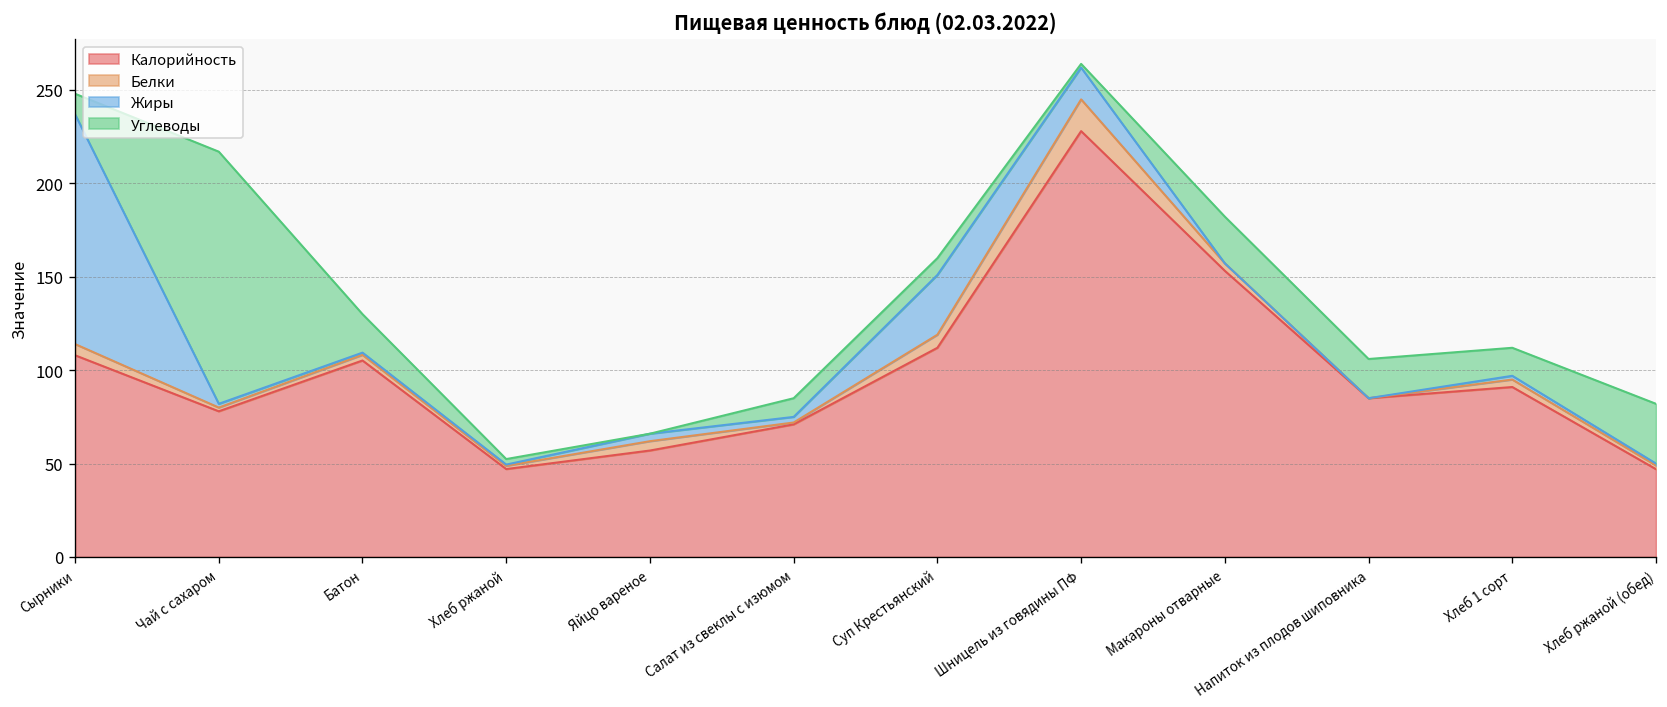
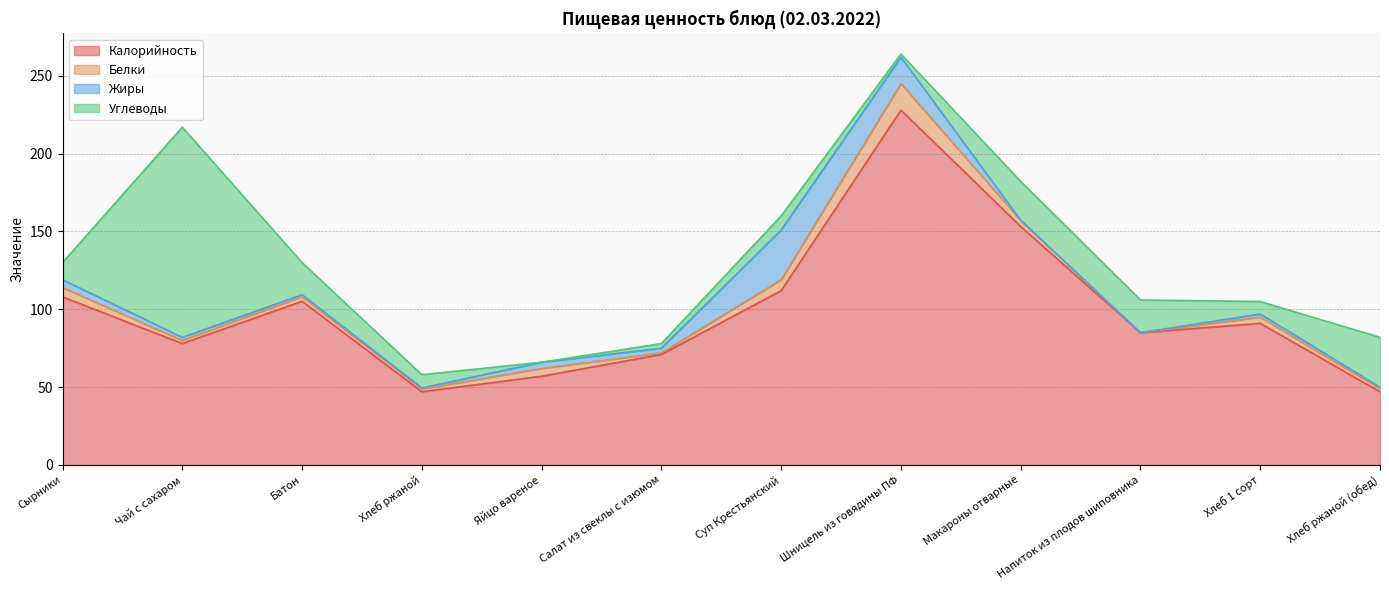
  {
    "Жиры": {
-     "Сырники": 123,
+     "Сырники": 5,
      "Чай с сахаром": 2,
      "Салат из свеклы с изюмом": 3,
      "Суп Крестьянский": 32,
      "Шницель из говядины ПФ": 17,
      "Хлеб 1 сорт": 2
    },
    "Углеводы": {
      "Сырники": 11,
      "Чай с сахаром": 135,
      "Батон": 21,
-     "Хлеб ржаной": 3,
-     "Салат из свеклы с изюмом": 10,
+     "Хлеб ржаной": 9,
+     "Салат из свеклы с изюмом": 3,
      "Суп Крестьянский": 9,
      "Шницель из говядины ПФ": 2,
      "Макароны отварные": 25,
      "Напиток из плодов шиповника": 21,
-     "Хлеб 1 сорт": 15,
+     "Хлеб 1 сорт": 8,
      "Хлеб ржаной (обед)": 32
    }
  }
